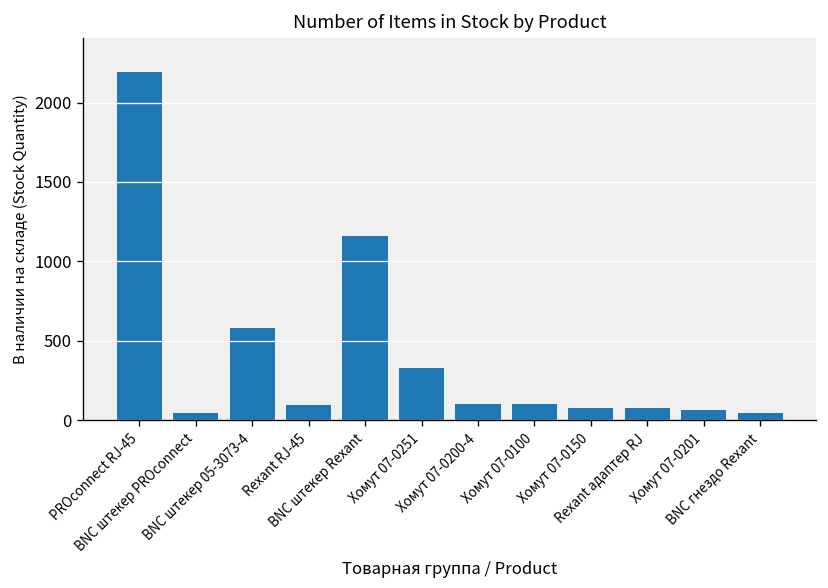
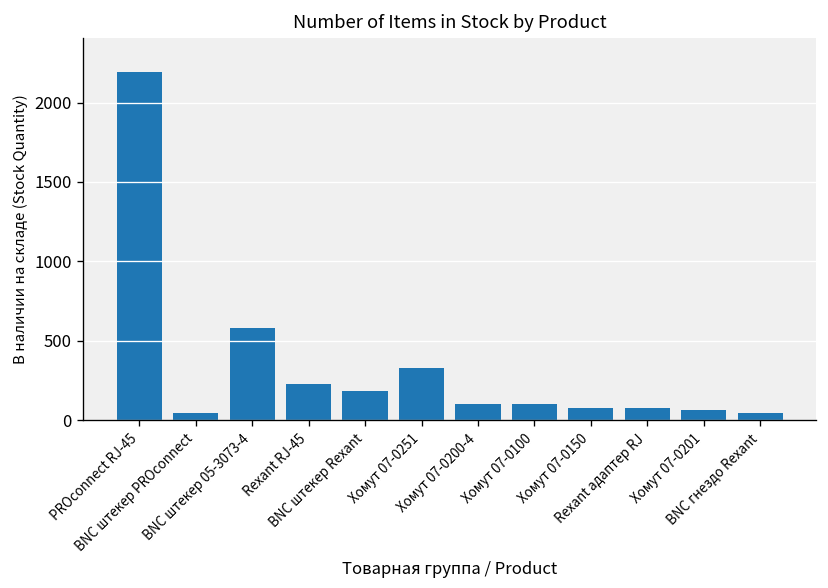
  {
    "PROconnect RJ-45": 2190,
    "BNC штекер PROconnect": 40,
    "BNC штекер 05-3073-4": 580,
-   "Rexant RJ-45": 100,
-   "BNC штекер Rexant": 1160,
+   "Rexant RJ-45": 230,
+   "BNC штекер Rexant": 180,
    "Хомут 07-0251": 330,
    "Хомут 07-0200-4": 100,
    "Хомут 07-0100": 100,
    "Хомут 07-0150": 80,
    "Rexant адаптер RJ": 80,
    "Хомут 07-0201": 60,
    "BNC гнездо Rexant": 50
  }
